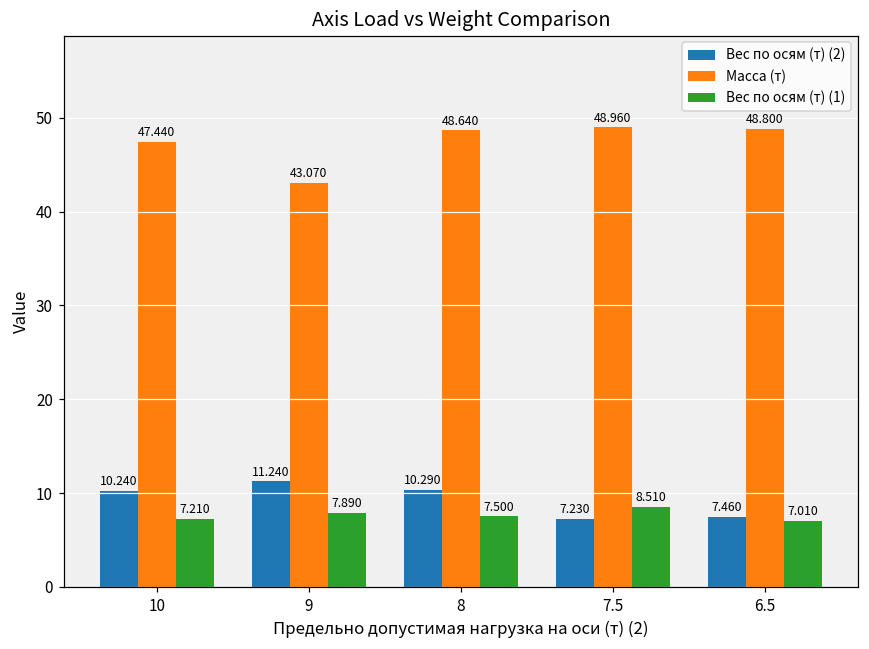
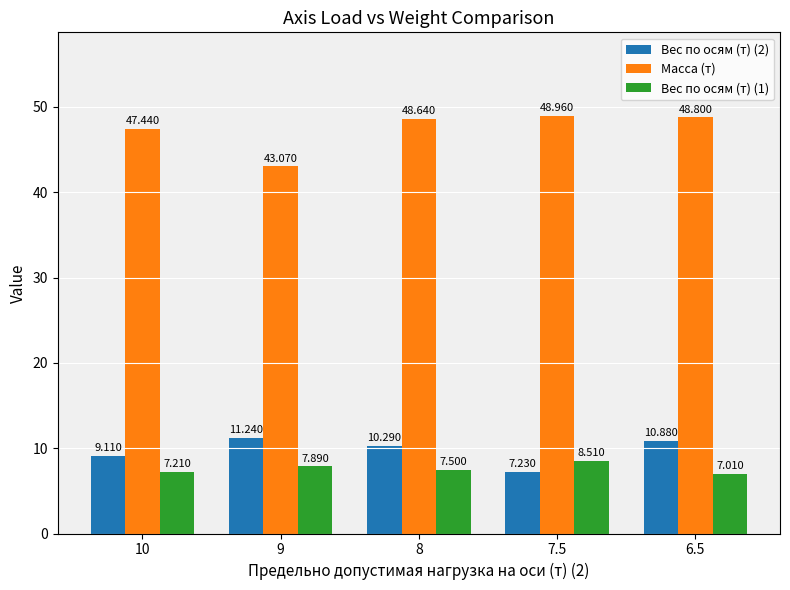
  {
    "Вес по осям (т) (2)": {
-     "10": 10.240,
+     "10": 9.110,
      "9": 11.240,
      "8": 10.290,
      "7.5": 7.230,
-     "6.5": 7.460
+     "6.5": 10.880
    },
    "Масса (т)": {
      "10": 47.440,
      "9": 43.070,
      "8": 48.640,
      "7.5": 48.960,
      "6.5": 48.800
    },
    "Вес по осям (т) (1)": {
      "10": 7.210,
      "9": 7.890,
      "8": 7.500,
      "7.5": 8.510,
      "6.5": 7.010
    }
  }
